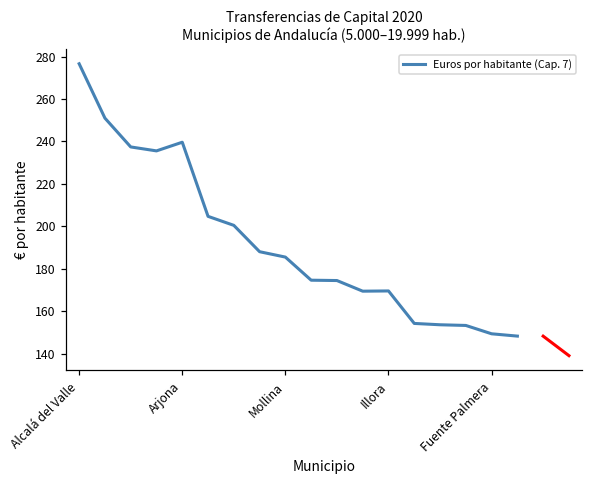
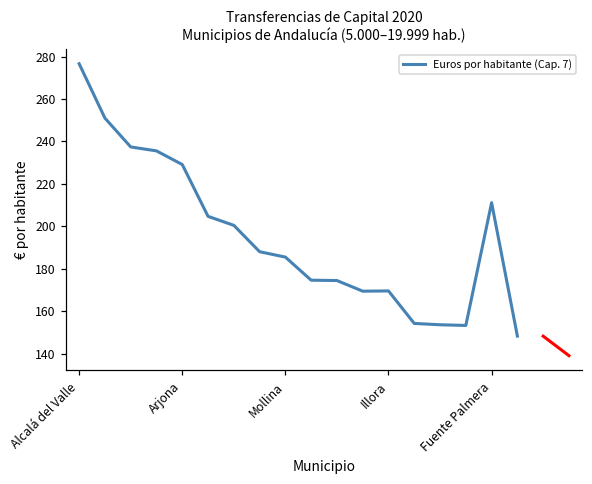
  {
    "Euros por habitante (Cap. 7)": {
      "Alcalá del Valle": 277,
-     "Arjona": 240,
+     "Arjona": 229,
      "Mollina": 186,
      "Illora": 170,
-     "Fuente Palmera": 149
+     "Fuente Palmera": 211
    }
  }
